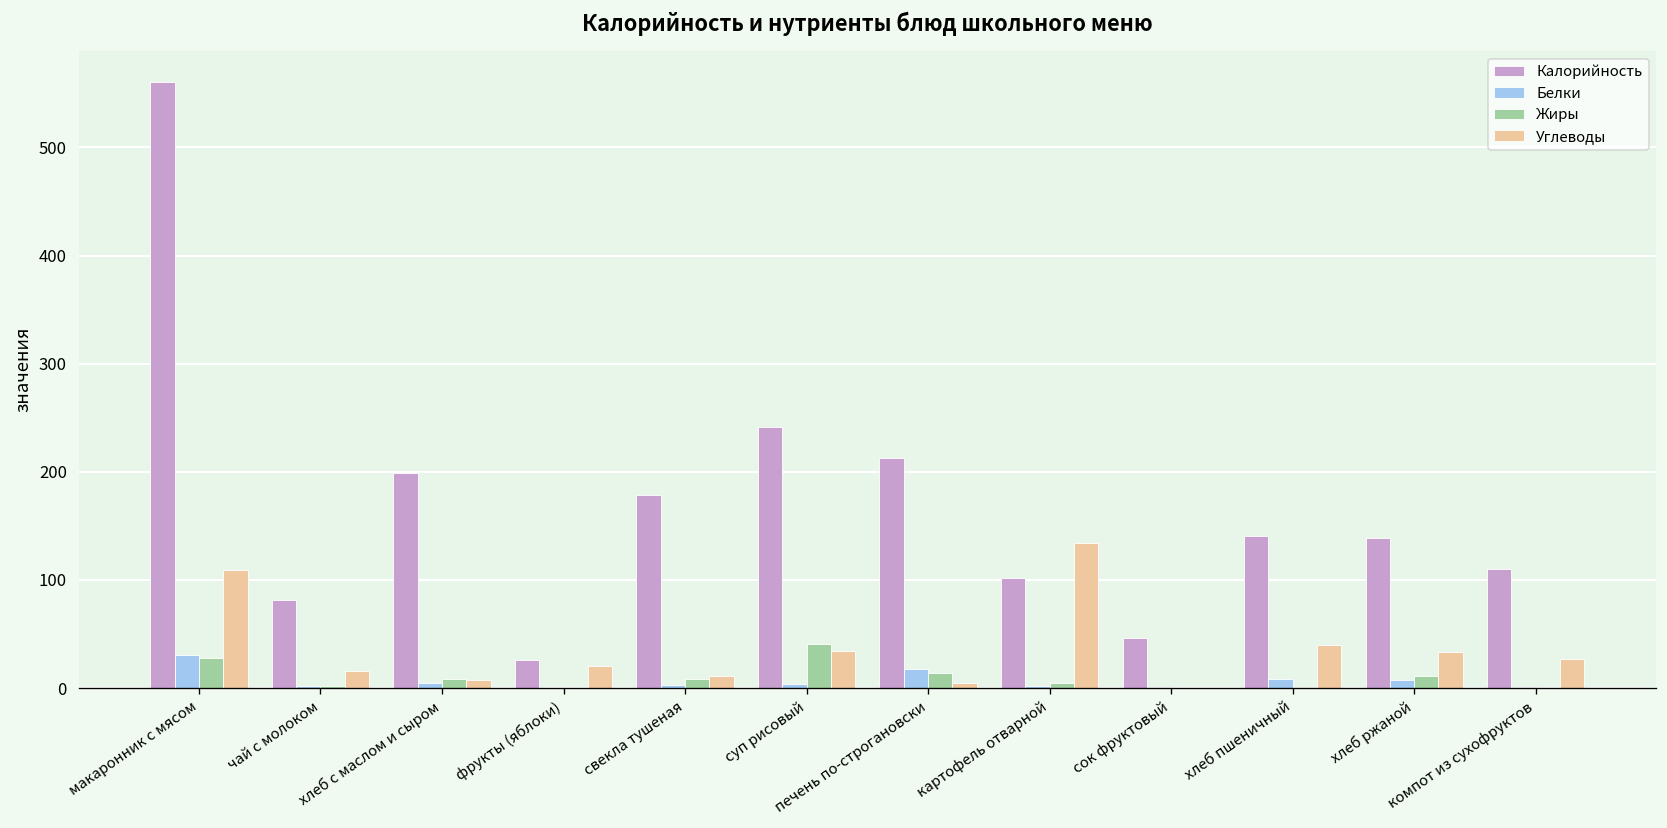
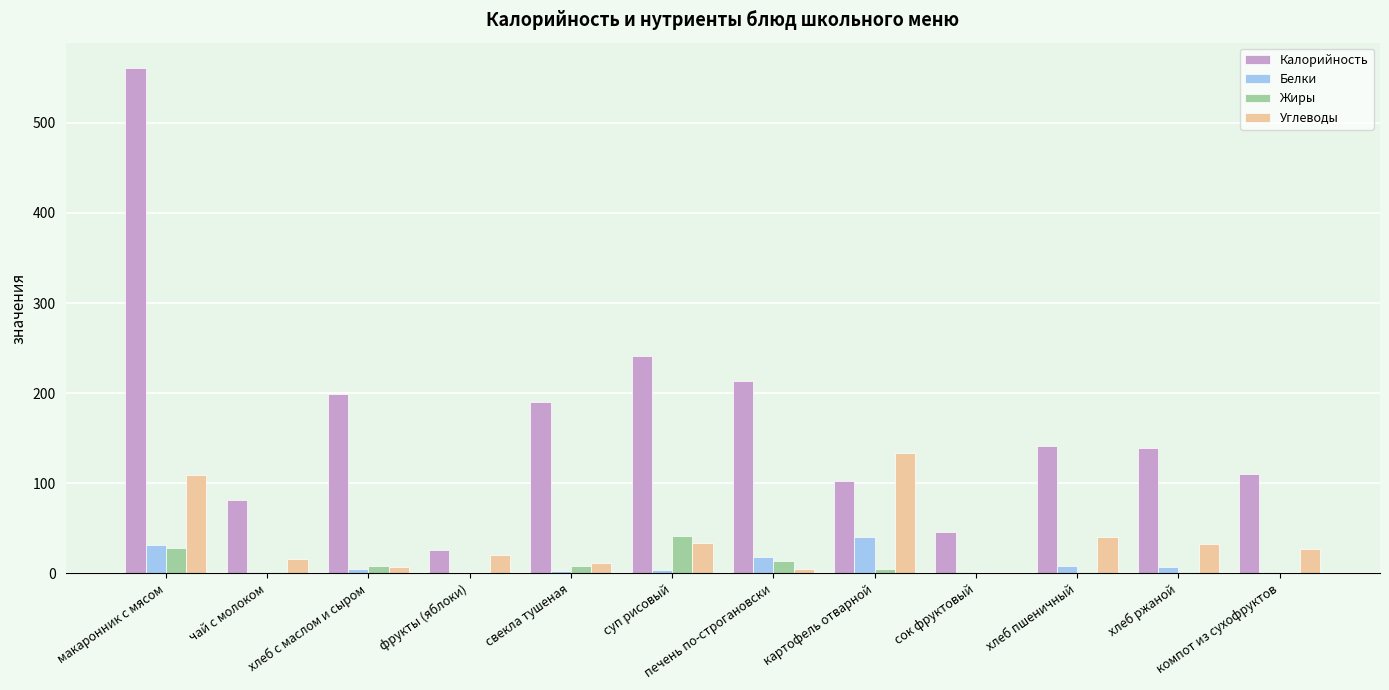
  {
    "Калорийность": {
      "макаронник с мясом": 560,
      "чай с молоком": 80,
      "хлеб с маслом и сыром": 200,
      "фрукты (яблоки)": 30,
-     "свекла тушеная": 180,
+     "свекла тушеная": 190,
      "суп рисовый": 240,
      "печень по-строгановски": 210,
      "картофель отварной": 100,
      "сок фруктовый": 50,
      "хлеб пшеничный": 140,
      "хлеб ржаной": 140,
      "компот из сухофруктов": 110
    },
    "Белки": {
      "макаронник с мясом": 30,
      "хлеб с маслом и сыром": 10,
      "фрукты (яблоки)": 0,
      "свекла тушеная": 0,
      "суп рисовый": 0,
      "печень по-строгановски": 20,
-     "картофель отварной": 0,
+     "картофель отварной": 40,
      "хлеб пшеничный": 10,
      "хлеб ржаной": 10
    },
    "Жиры": {
      "макаронник с мясом": 30,
      "хлеб с маслом и сыром": 10,
      "фрукты (яблоки)": 0,
      "свекла тушеная": 10,
      "суп рисовый": 40,
      "печень по-строгановски": 10,
      "картофель отварной": 10,
      "сок фруктовый": 0,
-     "хлеб ржаной": 10,
+     "хлеб ржаной": 0,
      "компот из сухофруктов": 0
    },
    "Углеводы": {
      "макаронник с мясом": 110,
      "чай с молоком": 20,
      "хлеб с маслом и сыром": 10,
      "фрукты (яблоки)": 20,
      "свекла тушеная": 10,
      "суп рисовый": 30,
      "печень по-строгановски": 10,
      "картофель отварной": 130,
      "сок фруктовый": 0,
      "хлеб пшеничный": 40,
      "хлеб ржаной": 30,
      "компот из сухофруктов": 30
    }
  }
